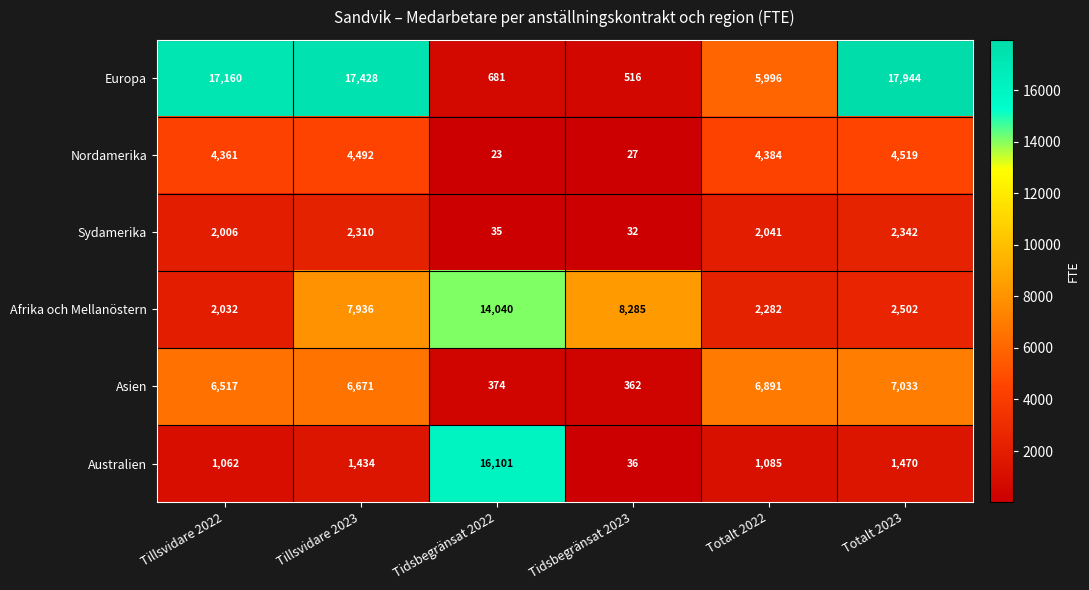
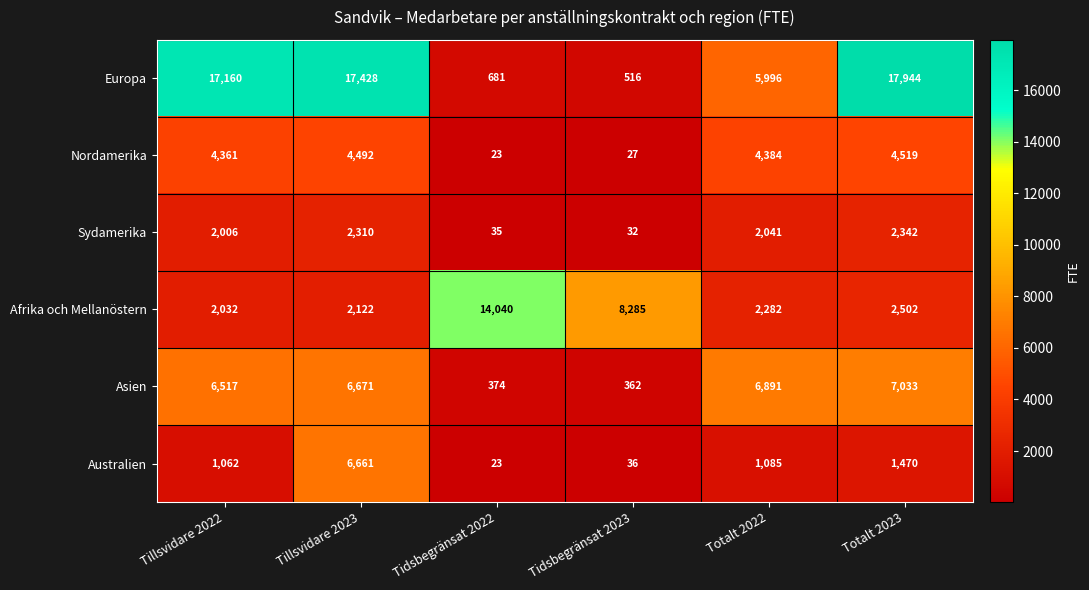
  {
    "Europa": {
      "Tillsvidare 2022": "17,160",
      "Tillsvidare 2023": "17,428",
      "Tidsbegränsat 2022": "681",
      "Tidsbegränsat 2023": "516",
      "Totalt 2022": "5,996",
      "Totalt 2023": "17,944"
    },
    "Nordamerika": {
      "Tillsvidare 2022": "4,361",
      "Tillsvidare 2023": "4,492",
      "Tidsbegränsat 2022": "23",
      "Tidsbegränsat 2023": "27",
      "Totalt 2022": "4,384",
      "Totalt 2023": "4,519"
    },
    "Sydamerika": {
      "Tillsvidare 2022": "2,006",
      "Tillsvidare 2023": "2,310",
      "Tidsbegränsat 2022": "35",
      "Tidsbegränsat 2023": "32",
      "Totalt 2022": "2,041",
      "Totalt 2023": "2,342"
    },
    "Afrika och Mellanöstern": {
      "Tillsvidare 2022": "2,032",
-     "Tillsvidare 2023": "7,936",
+     "Tillsvidare 2023": "2,122",
      "Tidsbegränsat 2022": "14,040",
      "Tidsbegränsat 2023": "8,285",
      "Totalt 2022": "2,282",
      "Totalt 2023": "2,502"
    },
    "Asien": {
      "Tillsvidare 2022": "6,517",
      "Tillsvidare 2023": "6,671",
      "Tidsbegränsat 2022": "374",
      "Tidsbegränsat 2023": "362",
      "Totalt 2022": "6,891",
      "Totalt 2023": "7,033"
    },
    "Australien": {
      "Tillsvidare 2022": "1,062",
-     "Tillsvidare 2023": "1,434",
-     "Tidsbegränsat 2022": "16,101",
+     "Tillsvidare 2023": "6,661",
+     "Tidsbegränsat 2022": "23",
      "Tidsbegränsat 2023": "36",
      "Totalt 2022": "1,085",
      "Totalt 2023": "1,470"
    }
  }
